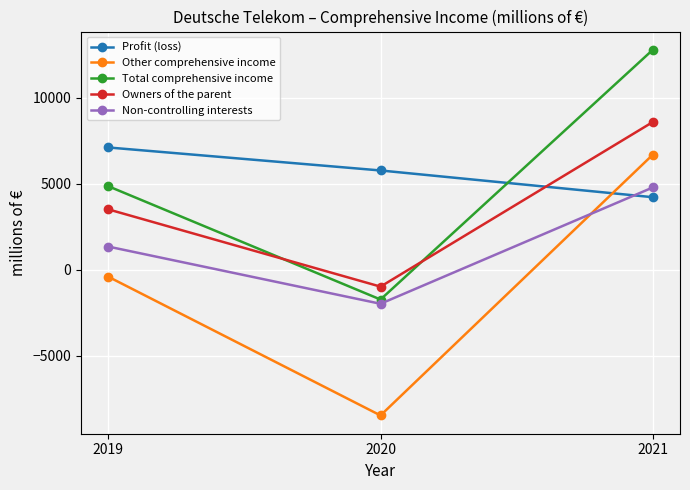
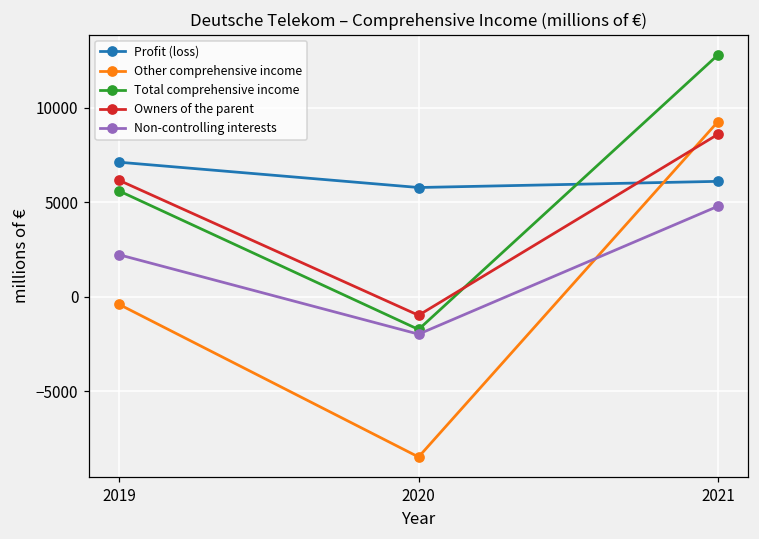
  {
    "Profit (loss)": {
      "2019": 7100,
      "2020": 5800,
-     "2021": 4200
+     "2021": 6100
    },
    "Other comprehensive income": {
      "2019": -400,
      "2020": -8500,
-     "2021": 6700
+     "2021": 9300
    },
    "Total comprehensive income": {
-     "2019": 4900,
+     "2019": 5600,
      "2020": -1700,
      "2021": 12800
    },
    "Owners of the parent": {
-     "2019": 3500,
+     "2019": 6200,
      "2020": -1000,
      "2021": 8600
    },
    "Non-controlling interests": {
-     "2019": 1300,
+     "2019": 2200,
      "2020": -2000,
      "2021": 4800
    }
  }
